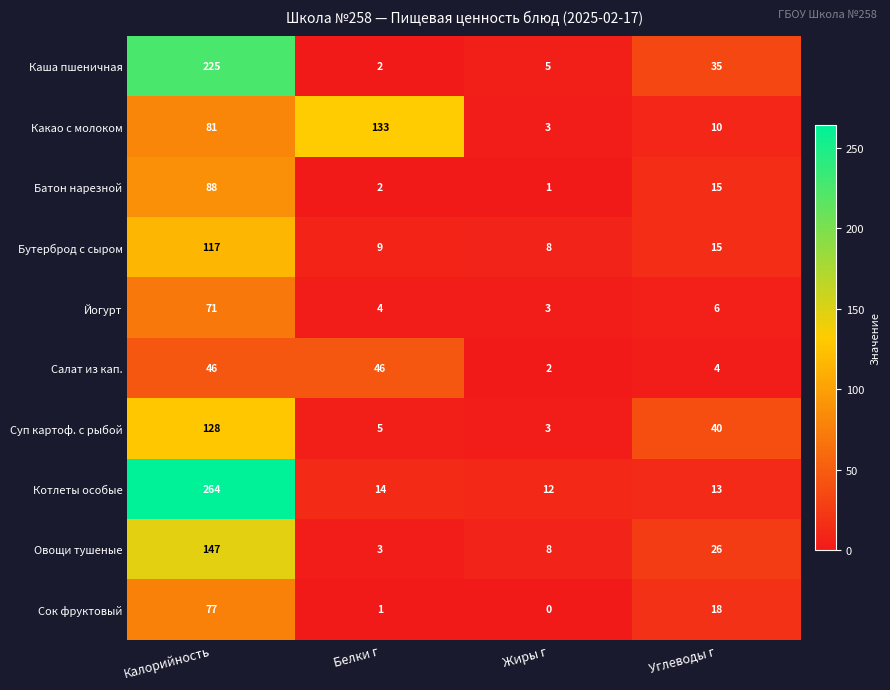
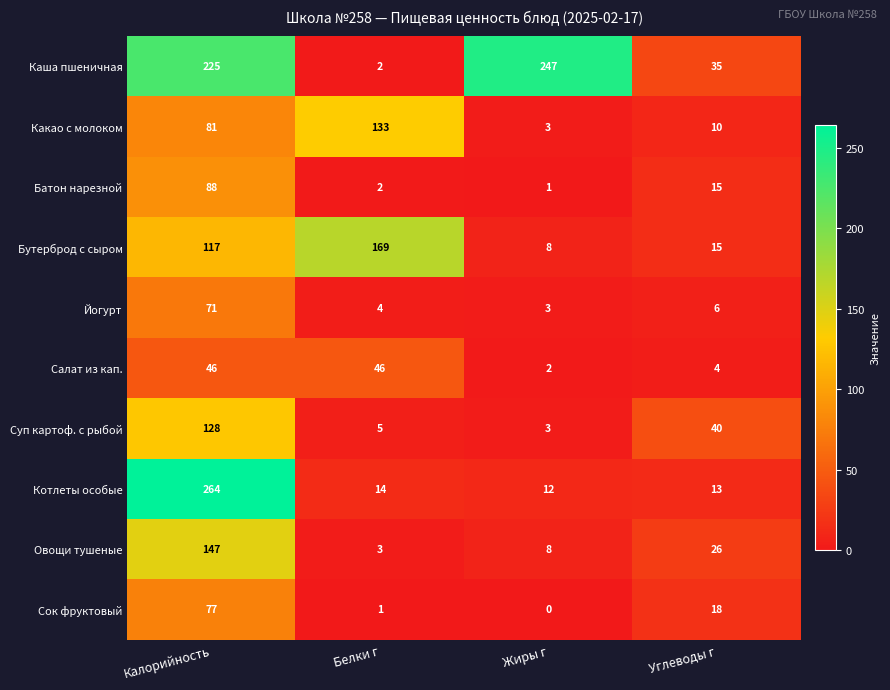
  {
    "Каша пшеничная": {
      "Калорийность": 225,
      "Белки г": 2,
-     "Жиры г": 5,
+     "Жиры г": 247,
      "Углеводы г": 35
    },
    "Какао с молоком": {
      "Калорийность": 81,
      "Белки г": 133,
      "Жиры г": 3,
      "Углеводы г": 10
    },
    "Батон нарезной": {
      "Калорийность": 88,
      "Белки г": 2,
      "Жиры г": 1,
      "Углеводы г": 15
    },
    "Бутерброд с сыром": {
      "Калорийность": 117,
-     "Белки г": 9,
+     "Белки г": 169,
      "Жиры г": 8,
      "Углеводы г": 15
    },
    "Йогурт": {
      "Калорийность": 71,
      "Белки г": 4,
      "Жиры г": 3,
      "Углеводы г": 6
    },
    "Салат из кап.": {
      "Калорийность": 46,
      "Белки г": 46,
      "Жиры г": 2,
      "Углеводы г": 4
    },
    "Суп картоф. с рыбой": {
      "Калорийность": 128,
      "Белки г": 5,
      "Жиры г": 3,
      "Углеводы г": 40
    },
    "Котлеты особые": {
      "Калорийность": 264,
      "Белки г": 14,
      "Жиры г": 12,
      "Углеводы г": 13
    },
    "Овощи тушеные": {
      "Калорийность": 147,
      "Белки г": 3,
      "Жиры г": 8,
      "Углеводы г": 26
    },
    "Сок фруктовый": {
      "Калорийность": 77,
      "Белки г": 1,
      "Жиры г": 0,
      "Углеводы г": 18
    }
  }
